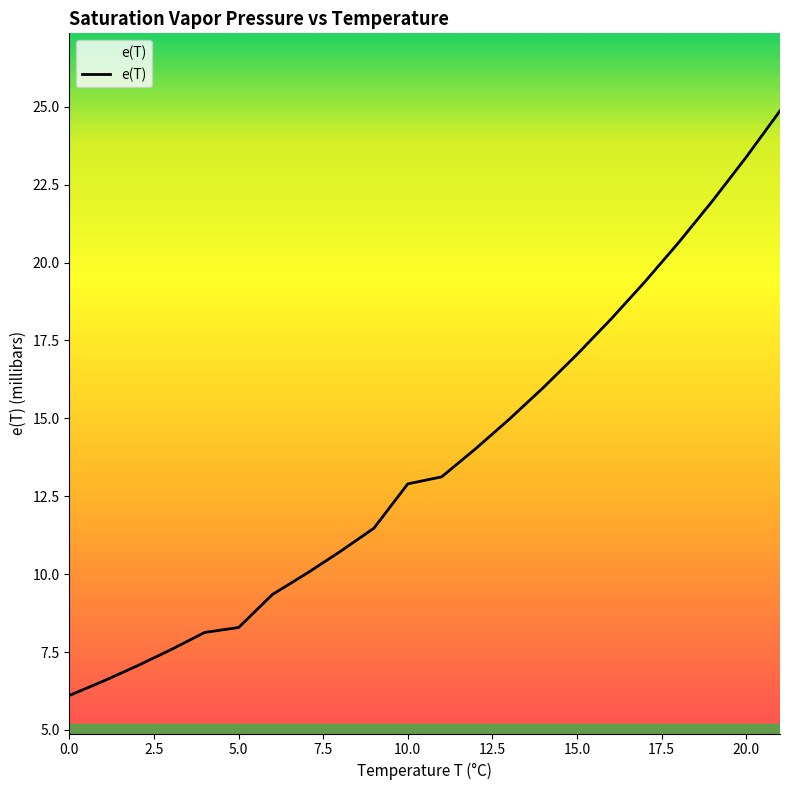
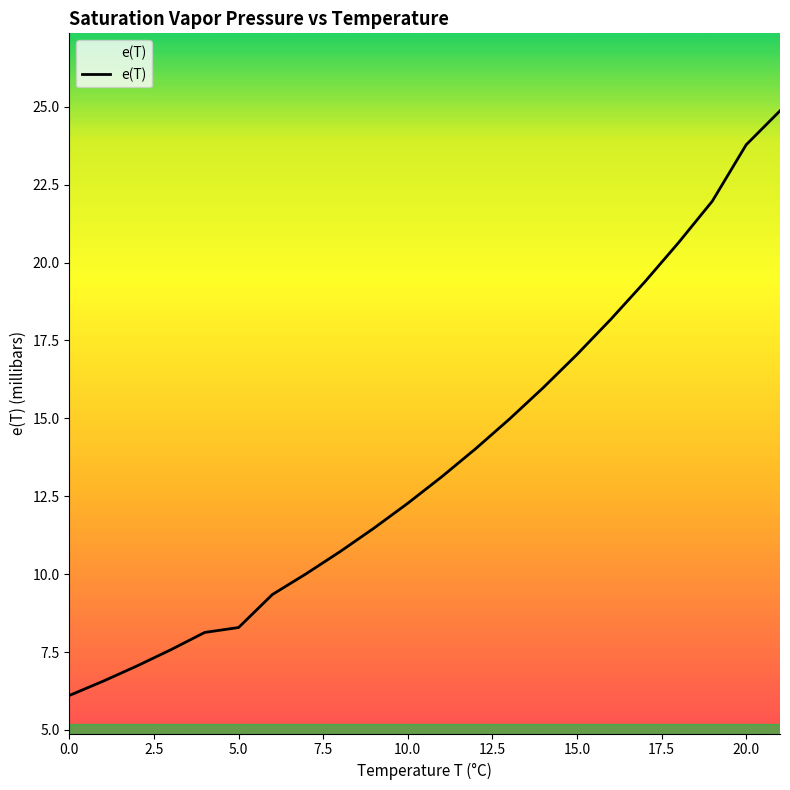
  {
    "0.0": 6.1,
    "5.0": 8.3,
-   "10.0": 12.9,
+   "10.0": 12.3,
    "15.0": 17.0,
-   "20.0": 23.4
+   "20.0": 23.8
  }
